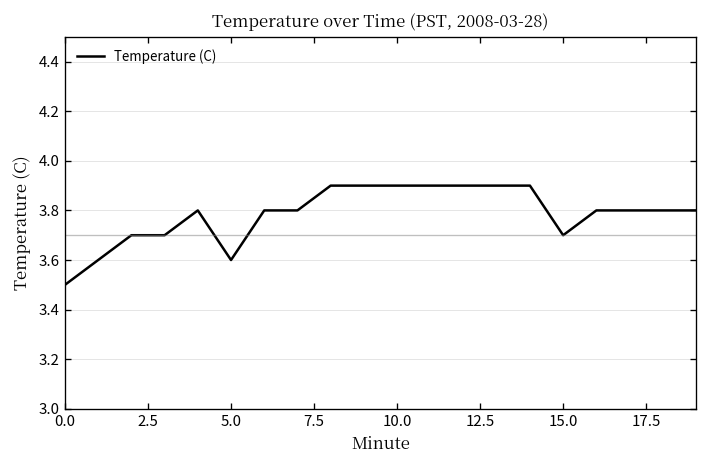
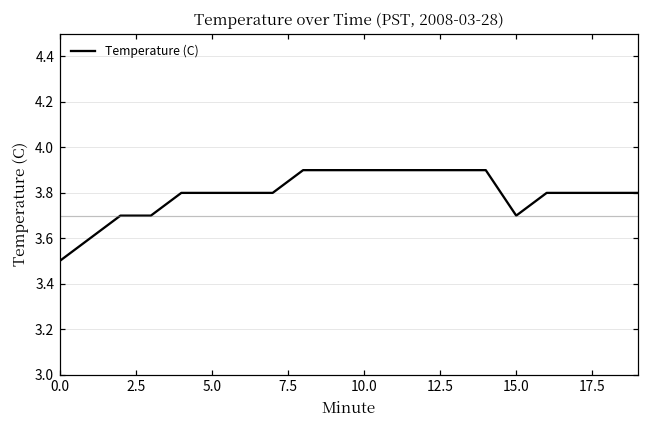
  {
    "0.0": 3.5,
-   "5.0": 3.6,
+   "5.0": 3.8,
    "10.0": 3.9,
    "15.0": 3.7
  }
